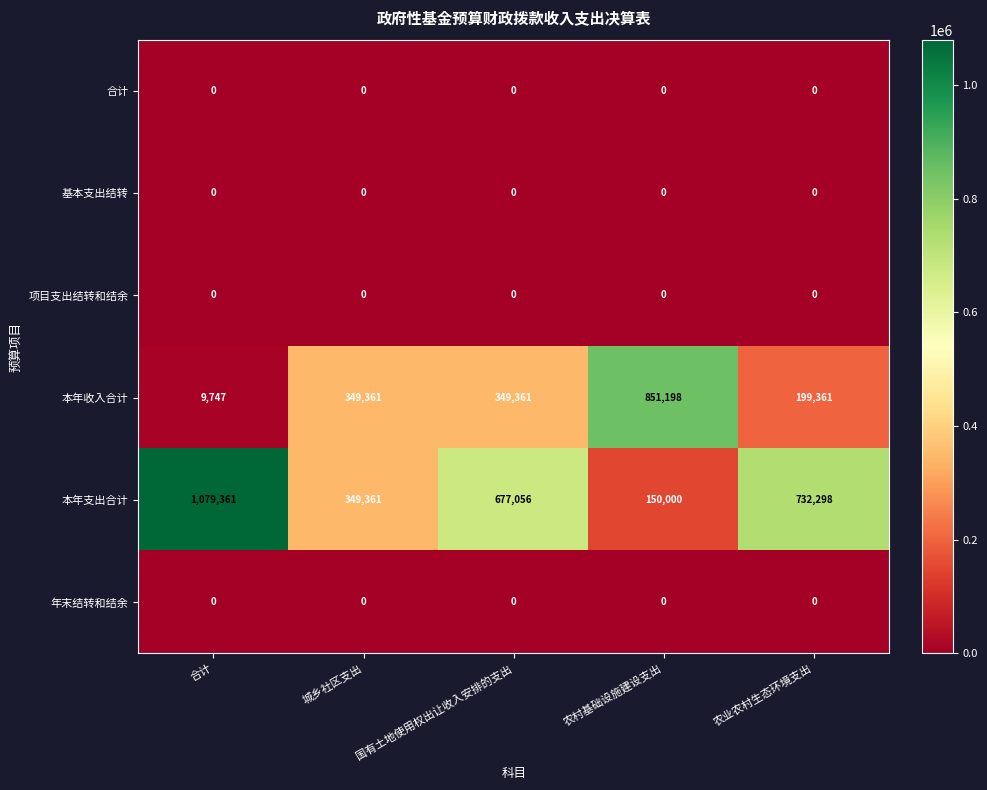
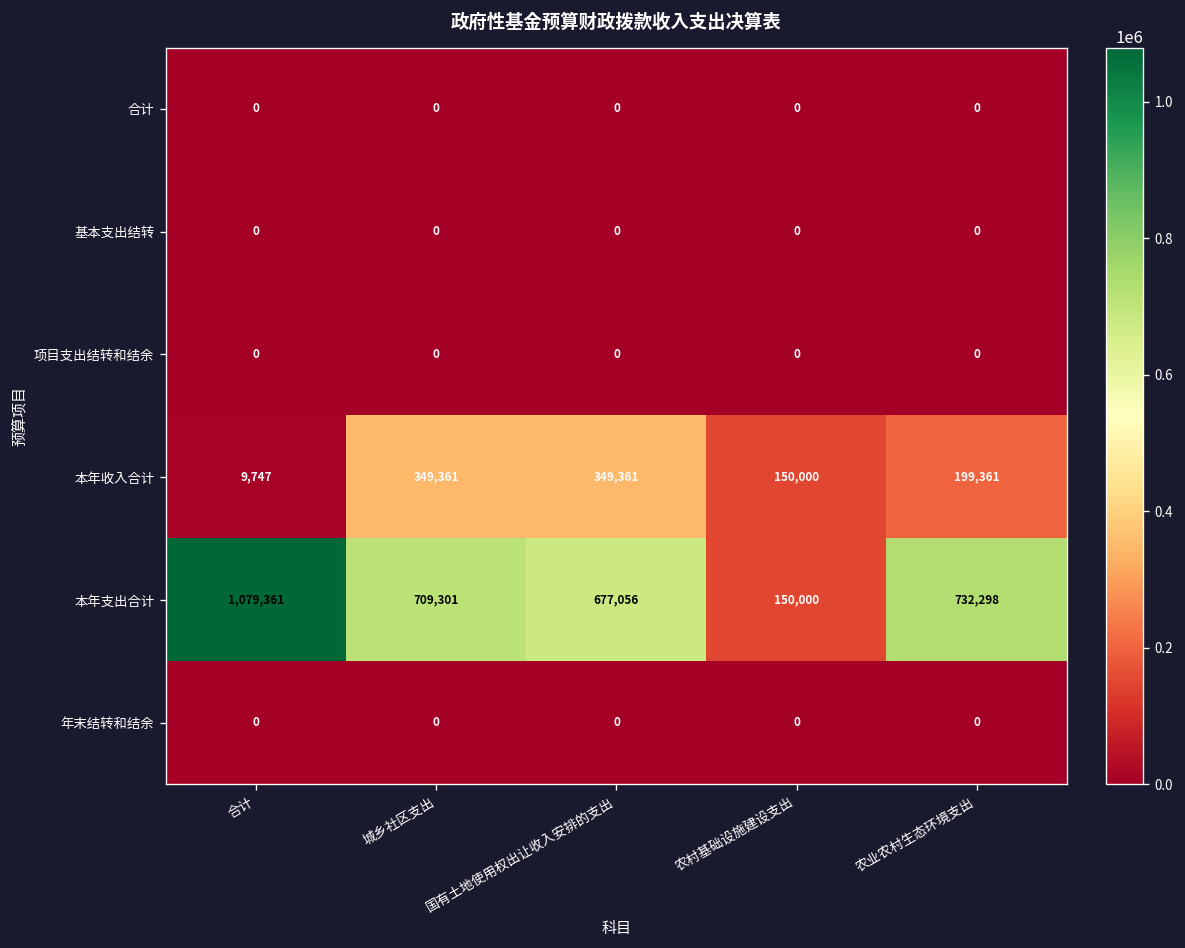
  {
    "合计": {
      "合计": "0",
      "城乡社区支出": "0",
      "国有土地使用权出让收入安排的支出": "0",
      "农村基础设施建设支出": "0",
      "农业农村生态环境支出": "0"
    },
    "基本支出结转": {
      "合计": "0",
      "城乡社区支出": "0",
      "国有土地使用权出让收入安排的支出": "0",
      "农村基础设施建设支出": "0",
      "农业农村生态环境支出": "0"
    },
    "项目支出结转和结余": {
      "合计": "0",
      "城乡社区支出": "0",
      "国有土地使用权出让收入安排的支出": "0",
      "农村基础设施建设支出": "0",
      "农业农村生态环境支出": "0"
    },
    "本年收入合计": {
      "合计": "9,747",
      "城乡社区支出": "349,361",
      "国有土地使用权出让收入安排的支出": "349,361",
-     "农村基础设施建设支出": "851,198",
+     "农村基础设施建设支出": "150,000",
      "农业农村生态环境支出": "199,361"
    },
    "本年支出合计": {
      "合计": "1,079,361",
-     "城乡社区支出": "349,361",
+     "城乡社区支出": "709,301",
      "国有土地使用权出让收入安排的支出": "677,056",
      "农村基础设施建设支出": "150,000",
      "农业农村生态环境支出": "732,298"
    },
    "年末结转和结余": {
      "合计": "0",
      "城乡社区支出": "0",
      "国有土地使用权出让收入安排的支出": "0",
      "农村基础设施建设支出": "0",
      "农业农村生态环境支出": "0"
    }
  }
